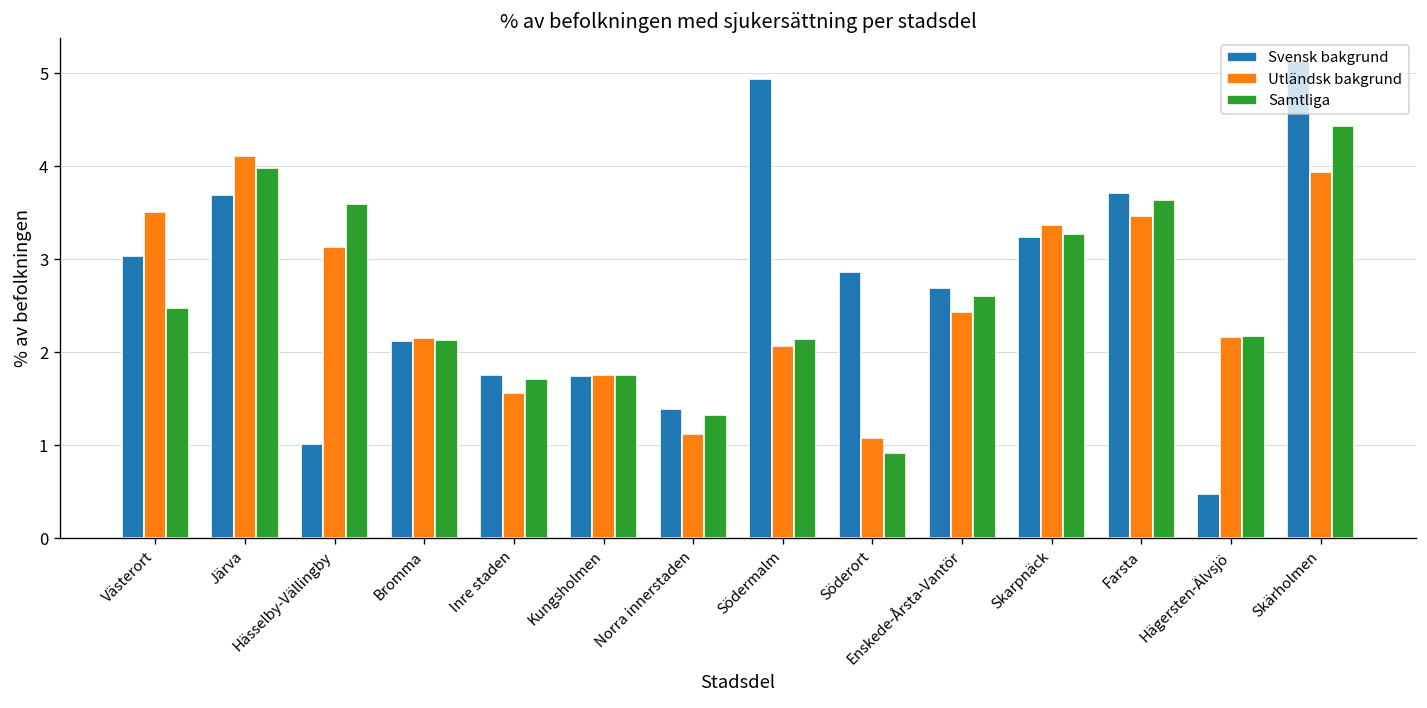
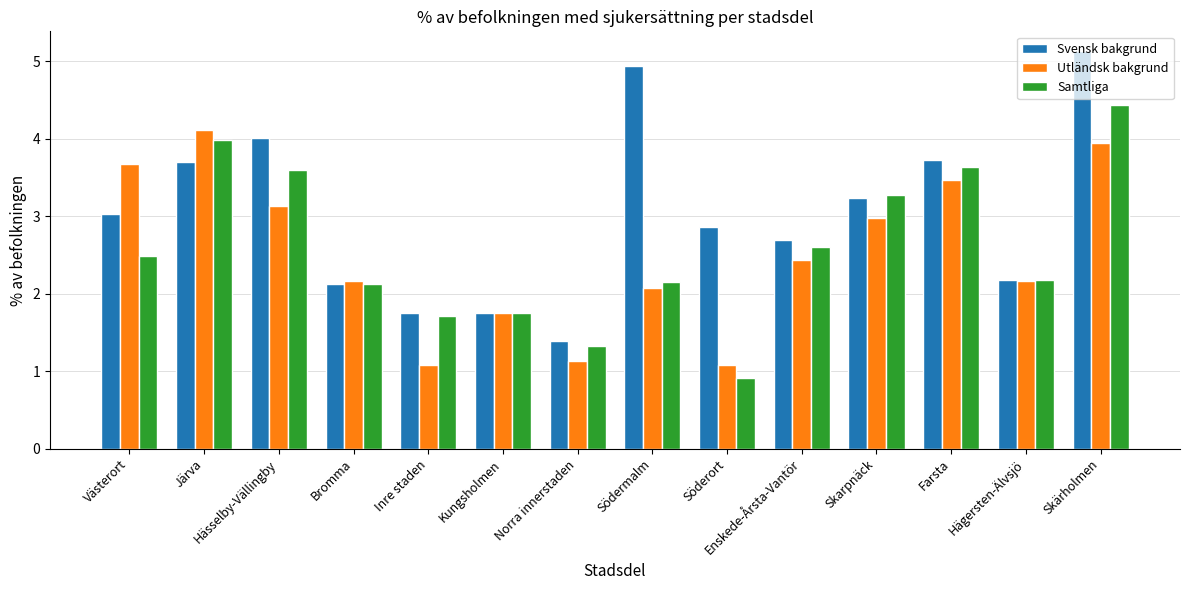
  {
    "Svensk bakgrund": {
      "Västerort": 3.0,
      "Järva": 3.7,
-     "Hässelby-Vällingby": 1.0,
+     "Hässelby-Vällingby": 4.0,
      "Bromma": 2.1,
      "Inre staden": 1.8,
      "Kungsholmen": 1.8,
      "Norra innerstaden": 1.4,
      "Södermalm": 4.9,
      "Söderort": 2.9,
      "Enskede-Årsta-Vantör": 2.7,
      "Skarpnäck": 3.2,
      "Farsta": 3.7,
-     "Hägersten-Älvsjö": 0.5
+     "Hägersten-Älvsjö": 2.2
    },
    "Utländsk bakgrund": {
-     "Västerort": 3.5,
+     "Västerort": 3.7,
      "Järva": 4.1,
      "Hässelby-Vällingby": 3.1,
      "Bromma": 2.2,
-     "Inre staden": 1.6,
+     "Inre staden": 1.1,
      "Kungsholmen": 1.8,
      "Norra innerstaden": 1.1,
      "Södermalm": 2.1,
      "Söderort": 1.1,
      "Enskede-Årsta-Vantör": 2.4,
-     "Skarpnäck": 3.4,
+     "Skarpnäck": 3.0,
      "Farsta": 3.5,
      "Hägersten-Älvsjö": 2.2,
      "Skärholmen": 3.9
    },
    "Samtliga": {
      "Västerort": 2.5,
      "Järva": 4.0,
      "Hässelby-Vällingby": 3.6,
      "Bromma": 2.1,
      "Inre staden": 1.7,
      "Kungsholmen": 1.8,
      "Norra innerstaden": 1.3,
      "Södermalm": 2.1,
      "Söderort": 0.9,
      "Enskede-Årsta-Vantör": 2.6,
      "Skarpnäck": 3.3,
      "Farsta": 3.6,
      "Hägersten-Älvsjö": 2.2,
      "Skärholmen": 4.4
    }
  }
